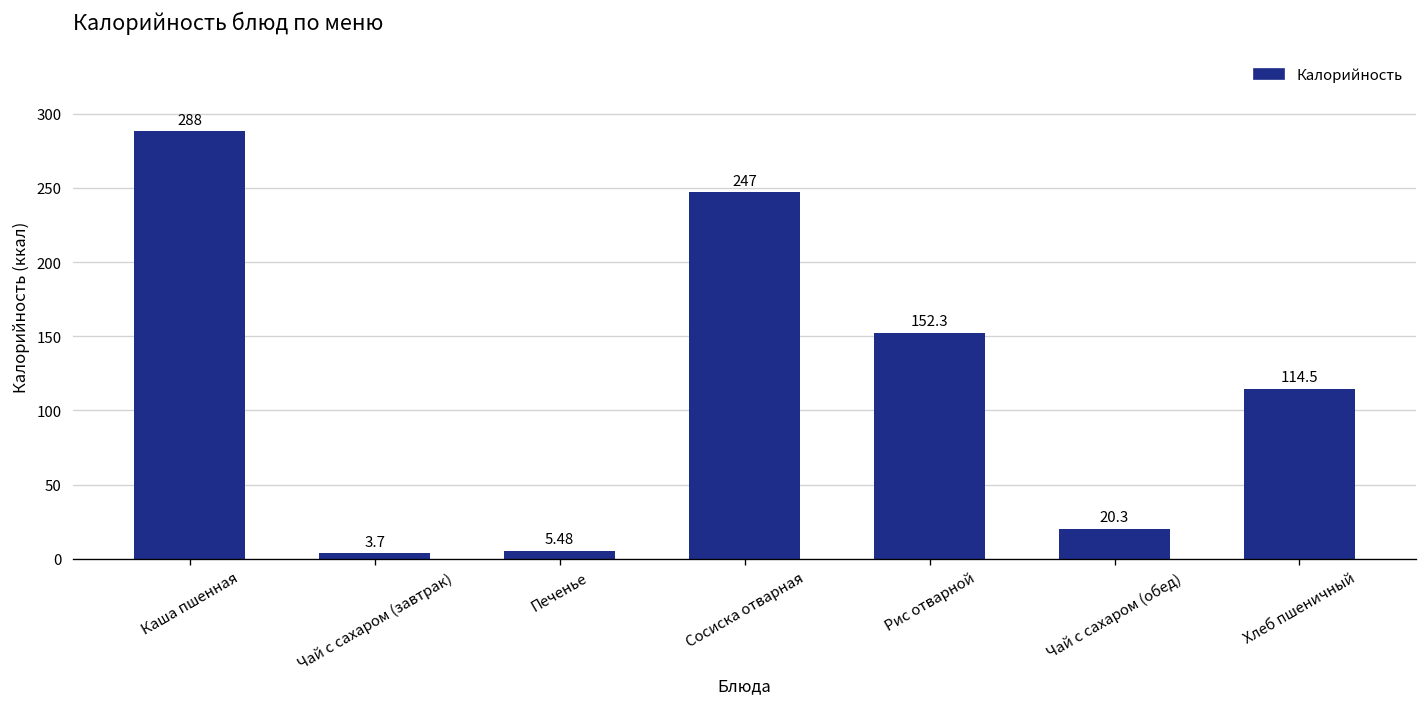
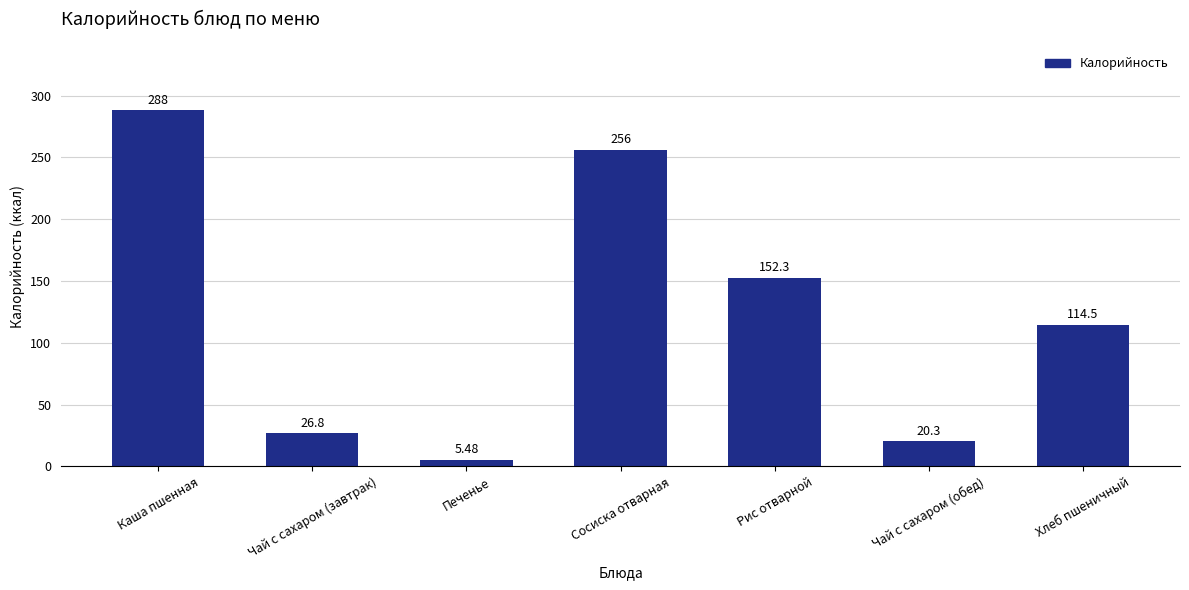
  {
    "Каша пшенная": 288,
-   "Чай с сахаром (завтрак)": 3.7,
+   "Чай с сахаром (завтрак)": 26.8,
    "Печенье": 5.48,
-   "Сосиска отварная": 247,
+   "Сосиска отварная": 256,
    "Рис отварной": 152.3,
    "Чай с сахаром (обед)": 20.3,
    "Хлеб пшеничный": 114.5
  }
